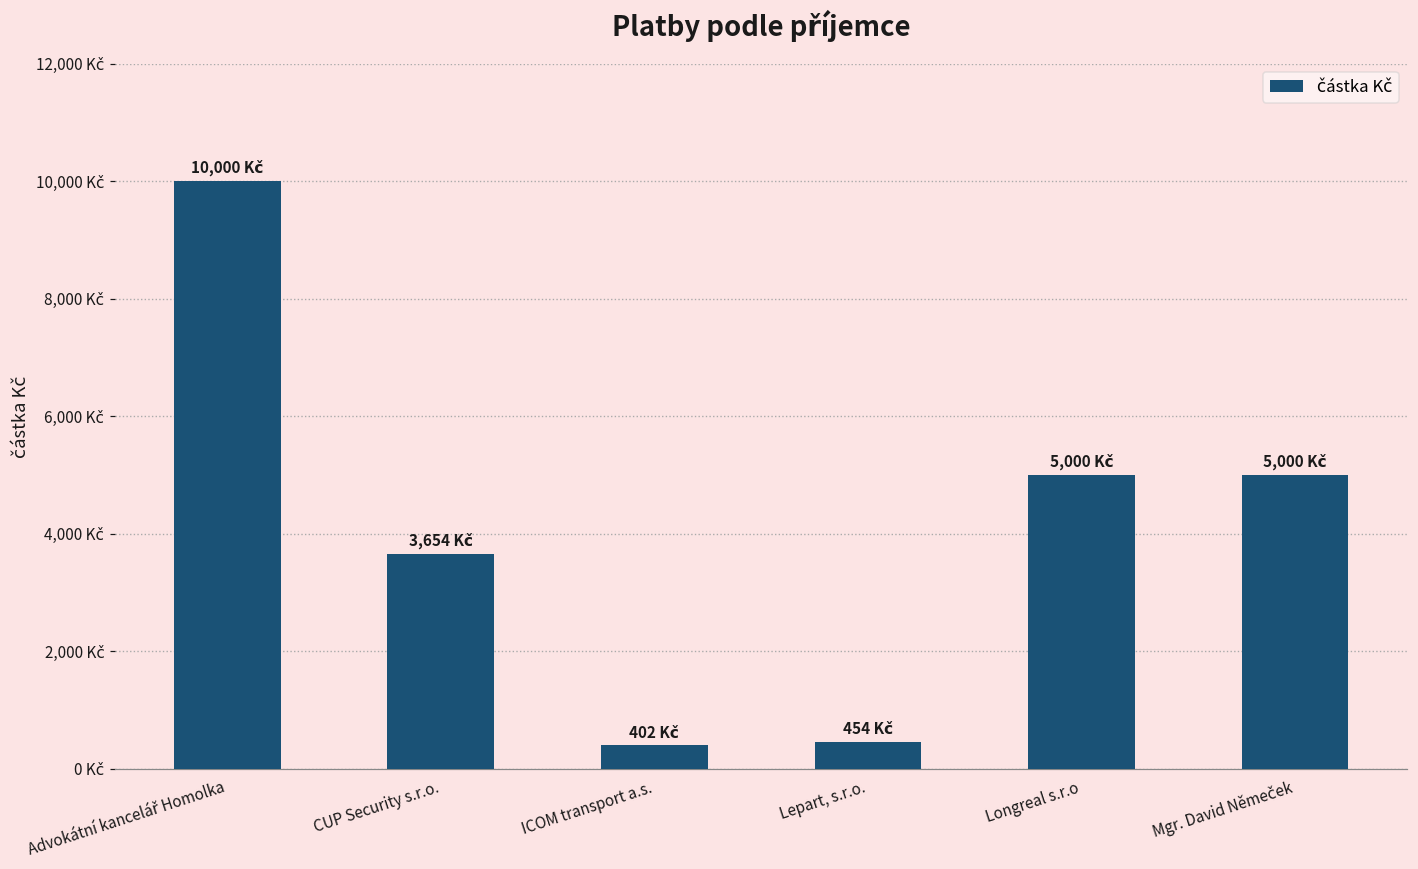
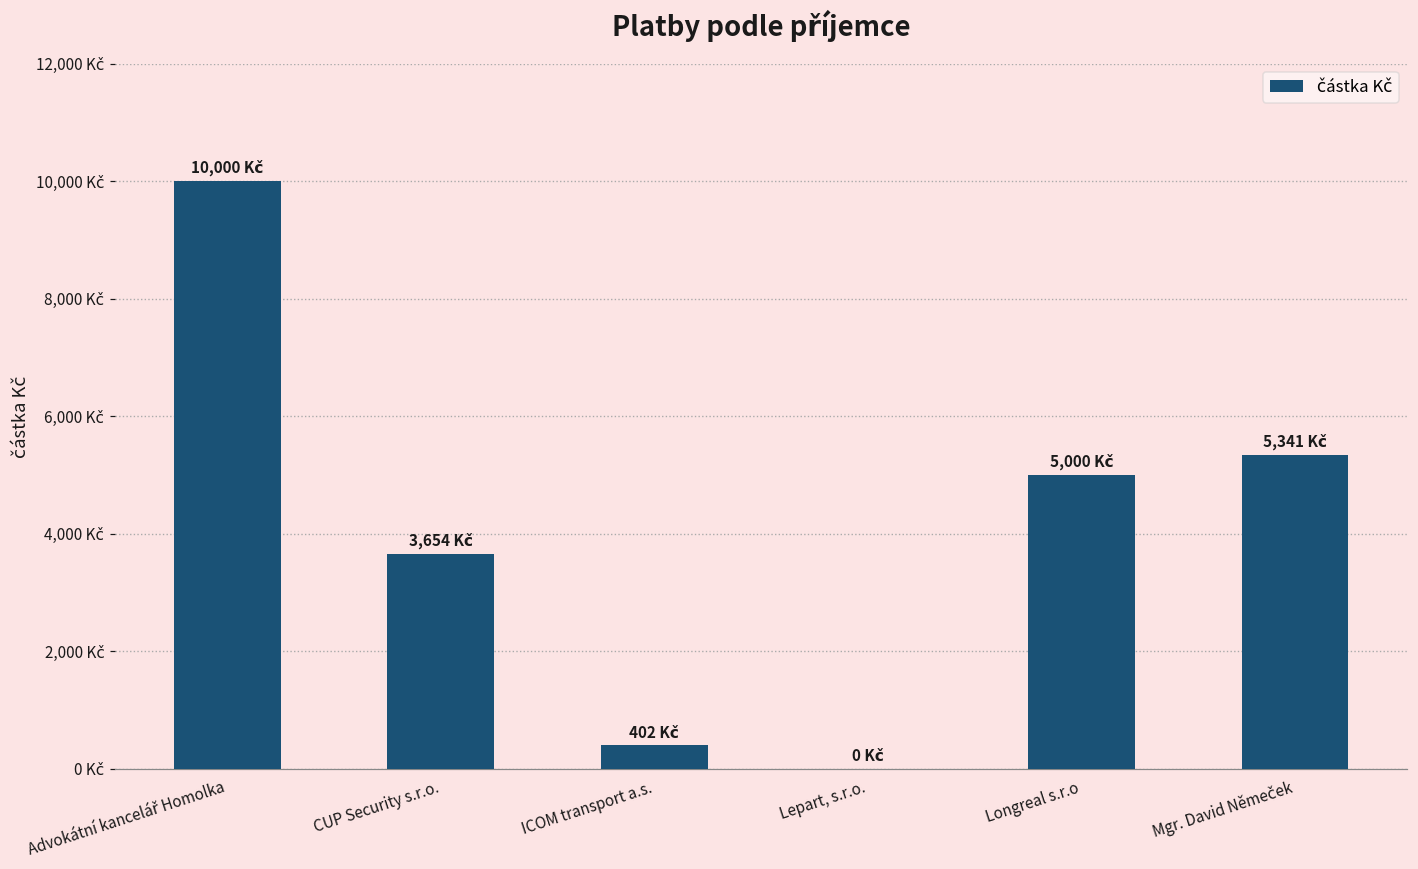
  {
    "Advokátní kancelář Homolka": "10,000",
    "CUP Security s.r.o.": "3,654",
    "ICOM transport a.s.": "402",
-   "Lepart, s.r.o.": "454",
+   "Lepart, s.r.o.": "0",
    "Longreal s.r.o": "5,000",
-   "Mgr. David Němeček": "5,000"
+   "Mgr. David Němeček": "5,341"
  }
